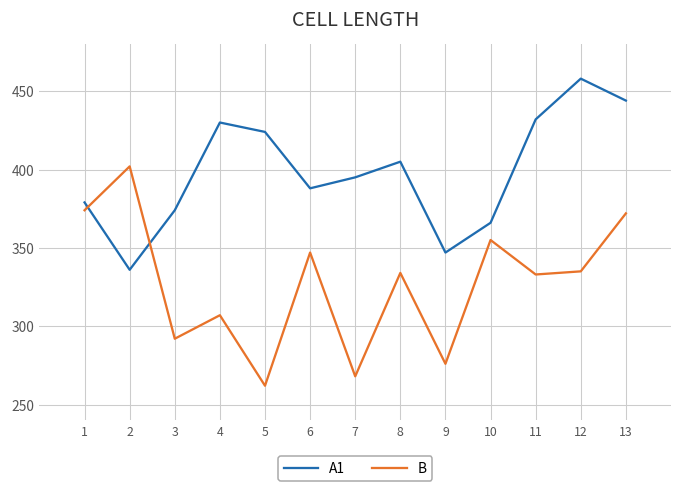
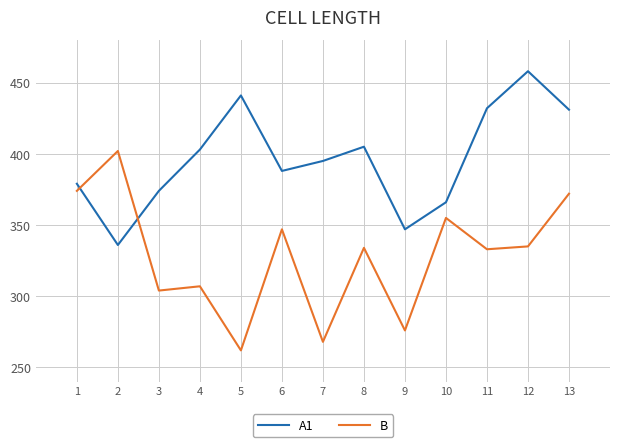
  {
    "A1": {
      "1": 379,
      "2": 336,
      "3": 374,
-     "4": 430,
-     "5": 424,
+     "4": 403,
+     "5": 441,
      "6": 388,
      "7": 395,
      "8": 405,
      "9": 347,
      "10": 366,
      "11": 432,
      "12": 458,
-     "13": 444
+     "13": 431
    },
    "B": {
      "1": 374,
      "2": 402,
-     "3": 292,
+     "3": 304,
      "4": 307,
      "5": 262,
      "6": 347,
      "7": 268,
      "8": 334,
      "9": 276,
      "10": 355,
      "11": 333,
      "12": 335,
      "13": 372
    }
  }
